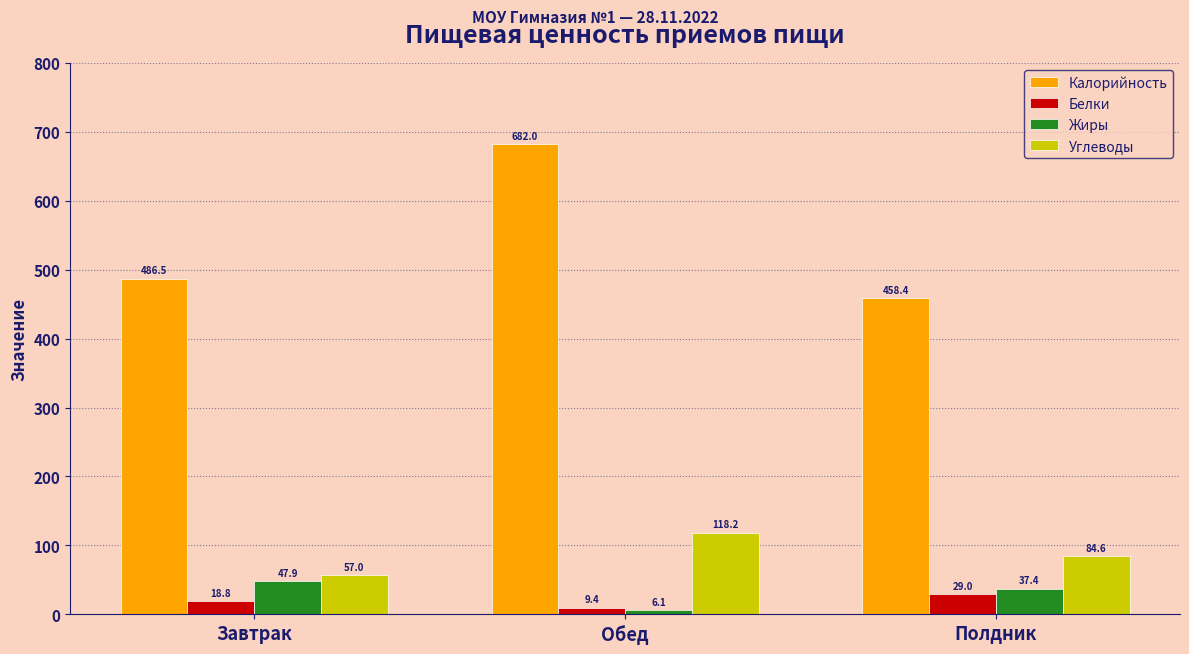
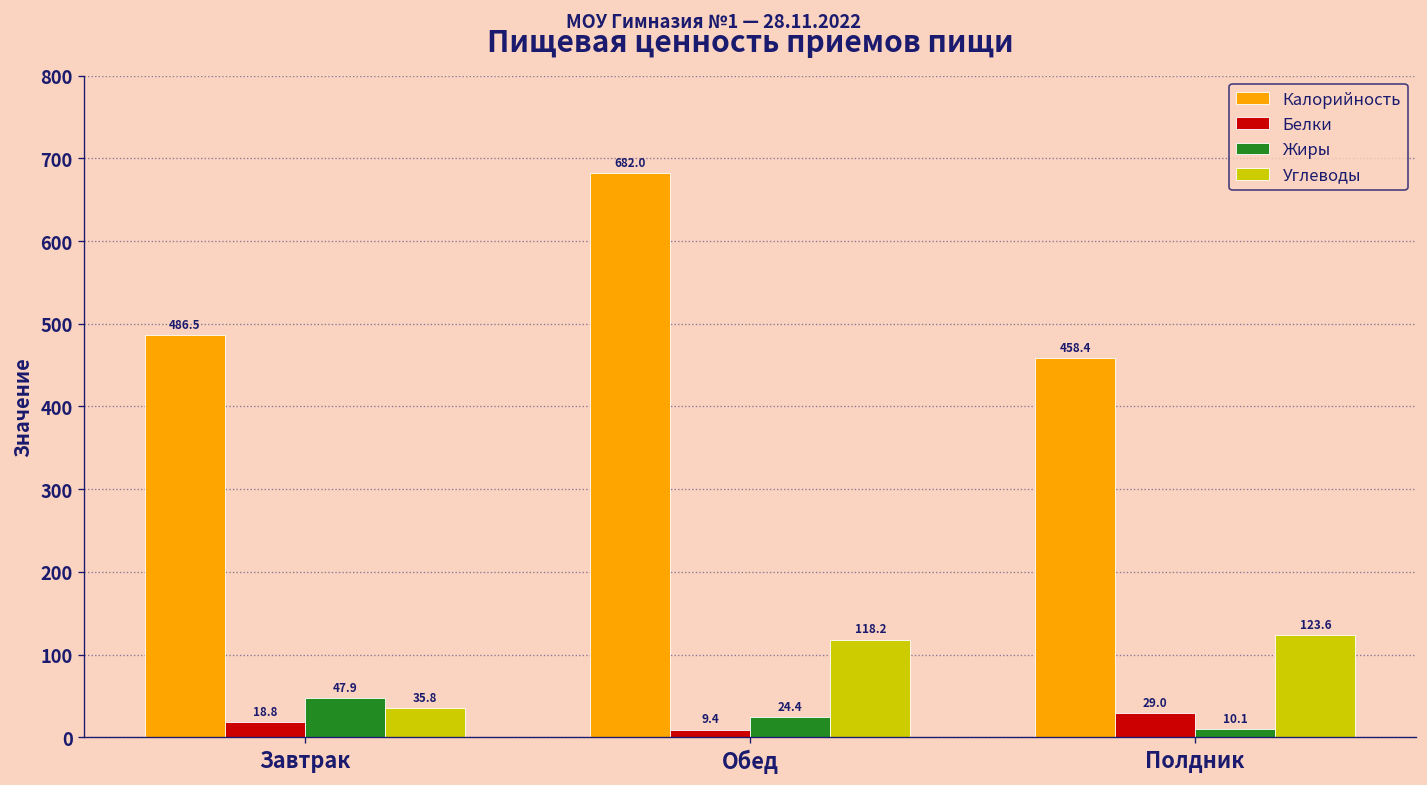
  {
    "Калорийность": {
      "Завтрак": 486.5,
      "Обед": 682.0,
      "Полдник": 458.4
    },
    "Белки": {
      "Завтрак": 18.8,
      "Обед": 9.4,
      "Полдник": 29.0
    },
    "Жиры": {
      "Завтрак": 47.9,
-     "Обед": 6.1,
-     "Полдник": 37.4
+     "Обед": 24.4,
+     "Полдник": 10.1
    },
    "Углеводы": {
-     "Завтрак": 57.0,
+     "Завтрак": 35.8,
      "Обед": 118.2,
-     "Полдник": 84.6
+     "Полдник": 123.6
    }
  }
